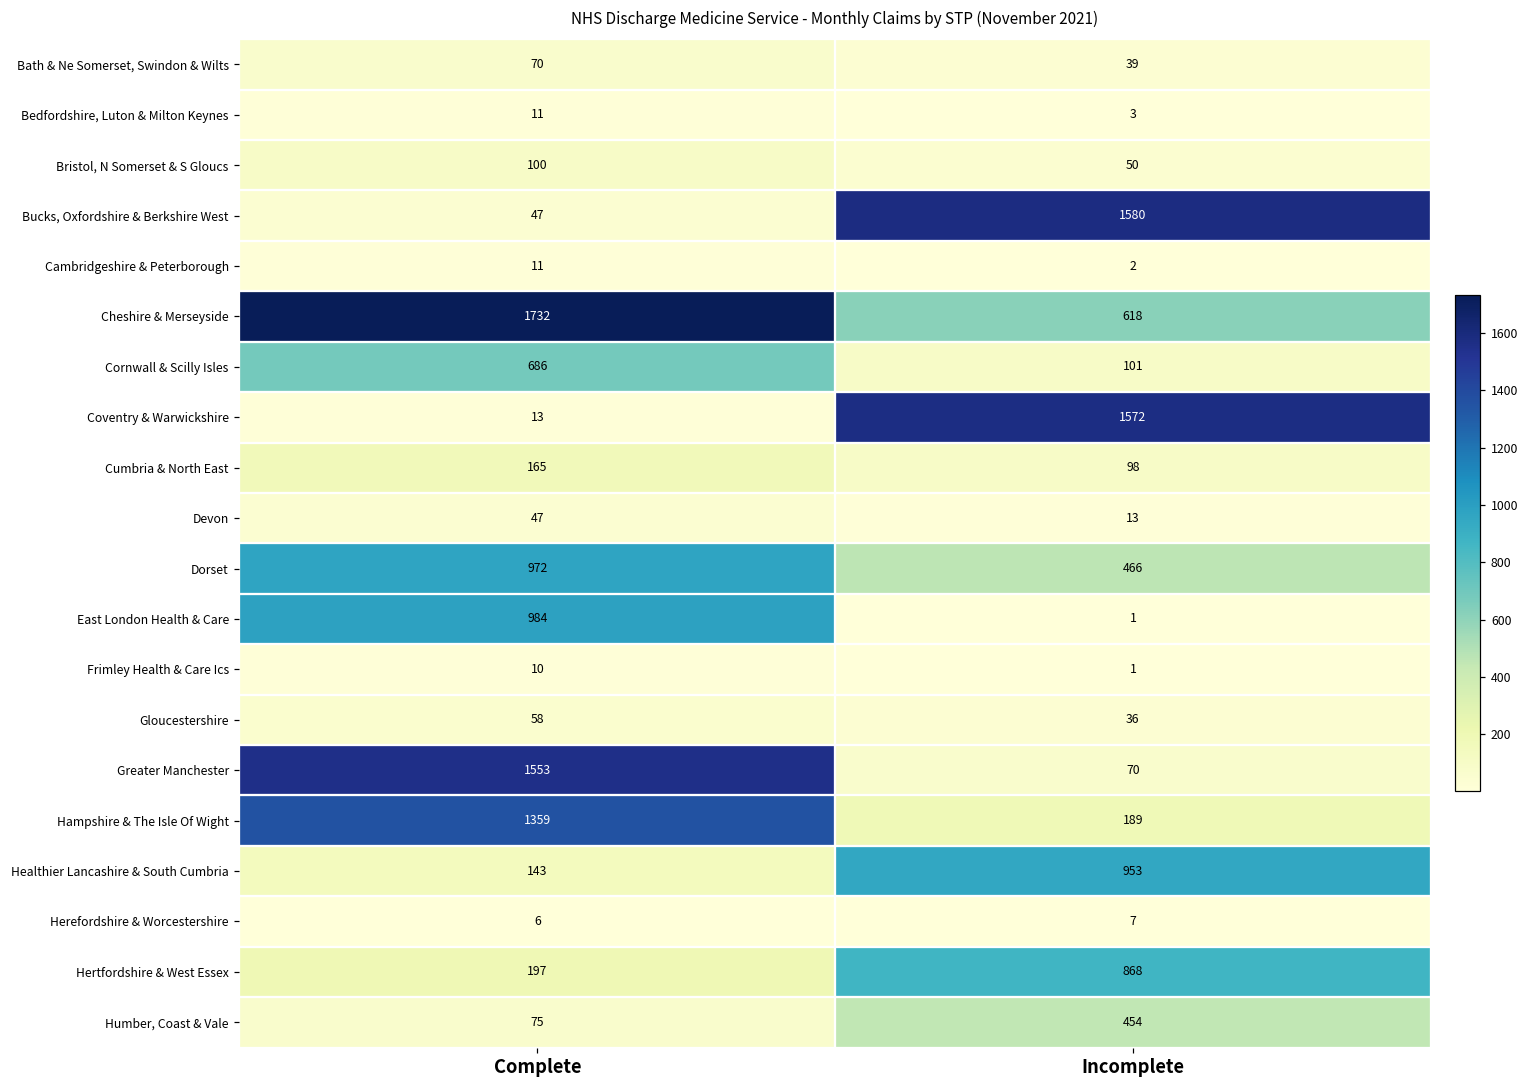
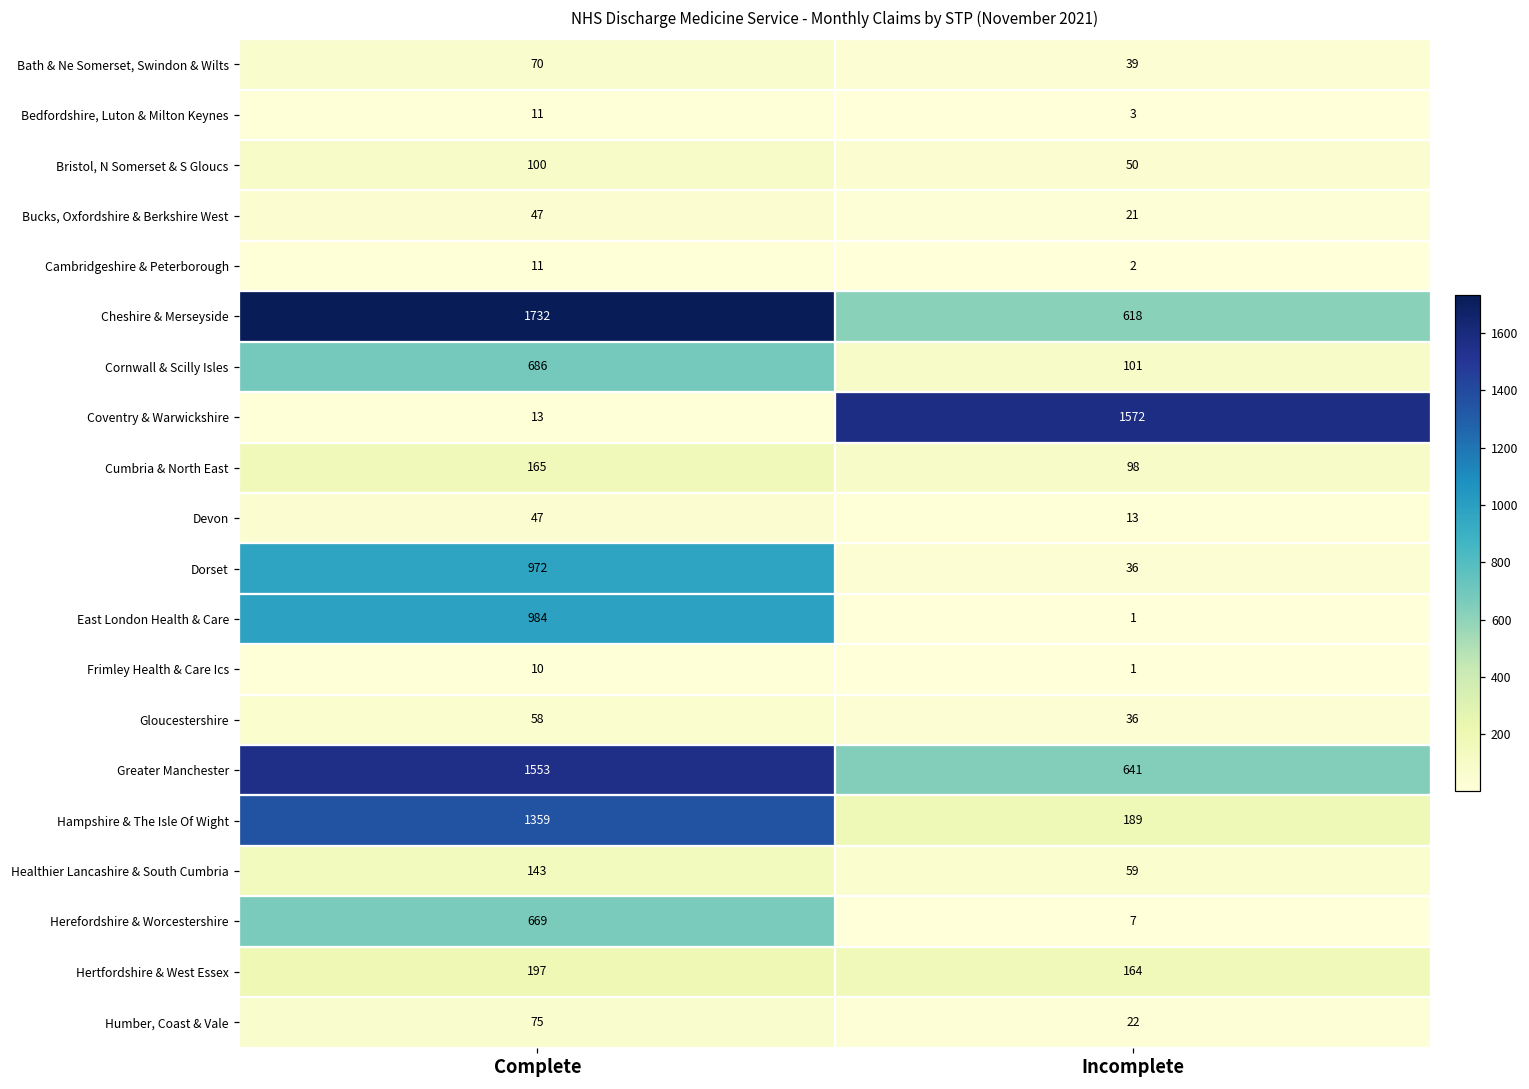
  {
    "Bath & Ne Somerset, Swindon & Wilts": {
      "Complete": 70,
      "Incomplete": 39
    },
    "Bedfordshire, Luton & Milton Keynes": {
      "Complete": 11,
      "Incomplete": 3
    },
    "Bristol, N Somerset & S Gloucs": {
      "Complete": 100,
      "Incomplete": 50
    },
    "Bucks, Oxfordshire & Berkshire West": {
      "Complete": 47,
-     "Incomplete": 1580
+     "Incomplete": 21
    },
    "Cambridgeshire & Peterborough": {
      "Complete": 11,
      "Incomplete": 2
    },
    "Cheshire & Merseyside": {
      "Complete": 1732,
      "Incomplete": 618
    },
    "Cornwall & Scilly Isles": {
      "Complete": 686,
      "Incomplete": 101
    },
    "Coventry & Warwickshire": {
      "Complete": 13,
      "Incomplete": 1572
    },
    "Cumbria & North East": {
      "Complete": 165,
      "Incomplete": 98
    },
    "Devon": {
      "Complete": 47,
      "Incomplete": 13
    },
    "Dorset": {
      "Complete": 972,
-     "Incomplete": 466
+     "Incomplete": 36
    },
    "East London Health & Care": {
      "Complete": 984,
      "Incomplete": 1
    },
    "Frimley Health & Care Ics": {
      "Complete": 10,
      "Incomplete": 1
    },
    "Gloucestershire": {
      "Complete": 58,
      "Incomplete": 36
    },
    "Greater Manchester": {
      "Complete": 1553,
-     "Incomplete": 70
+     "Incomplete": 641
    },
    "Hampshire & The Isle Of Wight": {
      "Complete": 1359,
      "Incomplete": 189
    },
    "Healthier Lancashire & South Cumbria": {
      "Complete": 143,
-     "Incomplete": 953
+     "Incomplete": 59
    },
    "Herefordshire & Worcestershire": {
-     "Complete": 6,
+     "Complete": 669,
      "Incomplete": 7
    },
    "Hertfordshire & West Essex": {
      "Complete": 197,
-     "Incomplete": 868
+     "Incomplete": 164
    },
    "Humber, Coast & Vale": {
      "Complete": 75,
-     "Incomplete": 454
+     "Incomplete": 22
    }
  }
